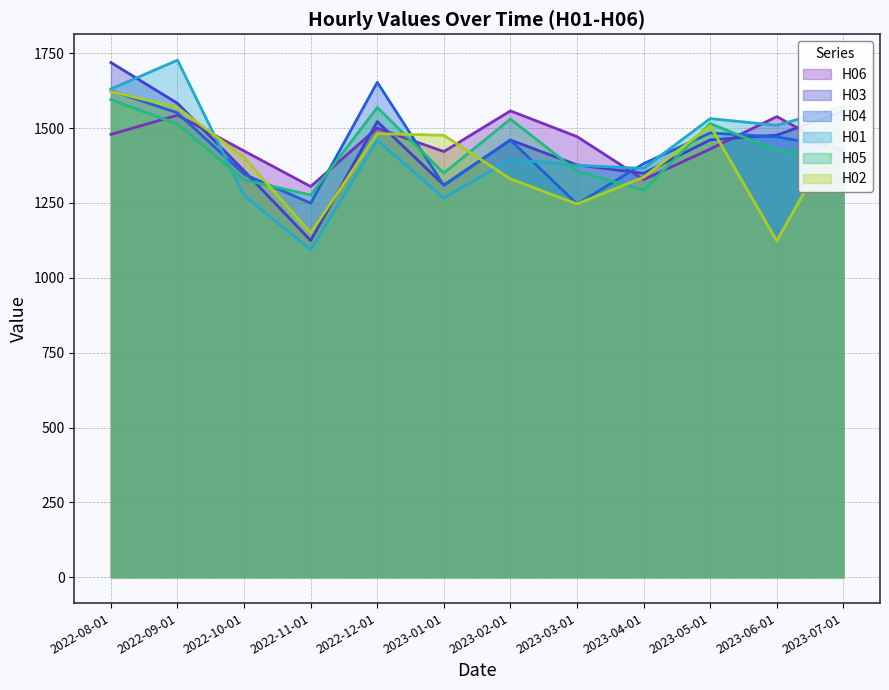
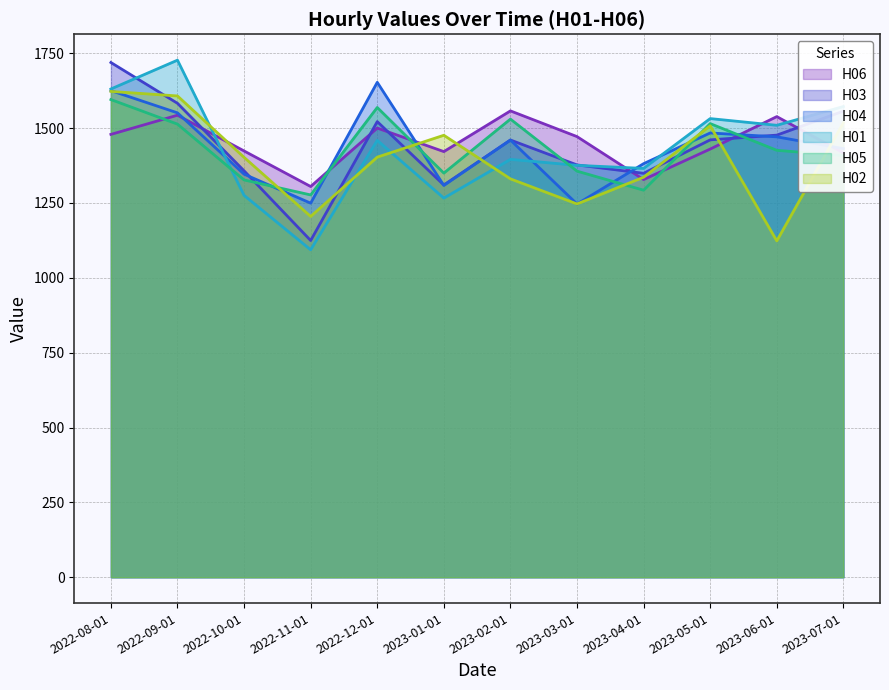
  {
    "H02": {
-     "2022-09-01": 1570,
+     "2022-09-01": 1610,
      "2022-10-01": 1400,
-     "2022-11-01": 1150,
-     "2022-12-01": 1480,
+     "2022-11-01": 1200,
+     "2022-12-01": 1400,
      "2023-01-01": 1480,
      "2023-02-01": 1330,
      "2023-06-01": 1120
    }
  }
